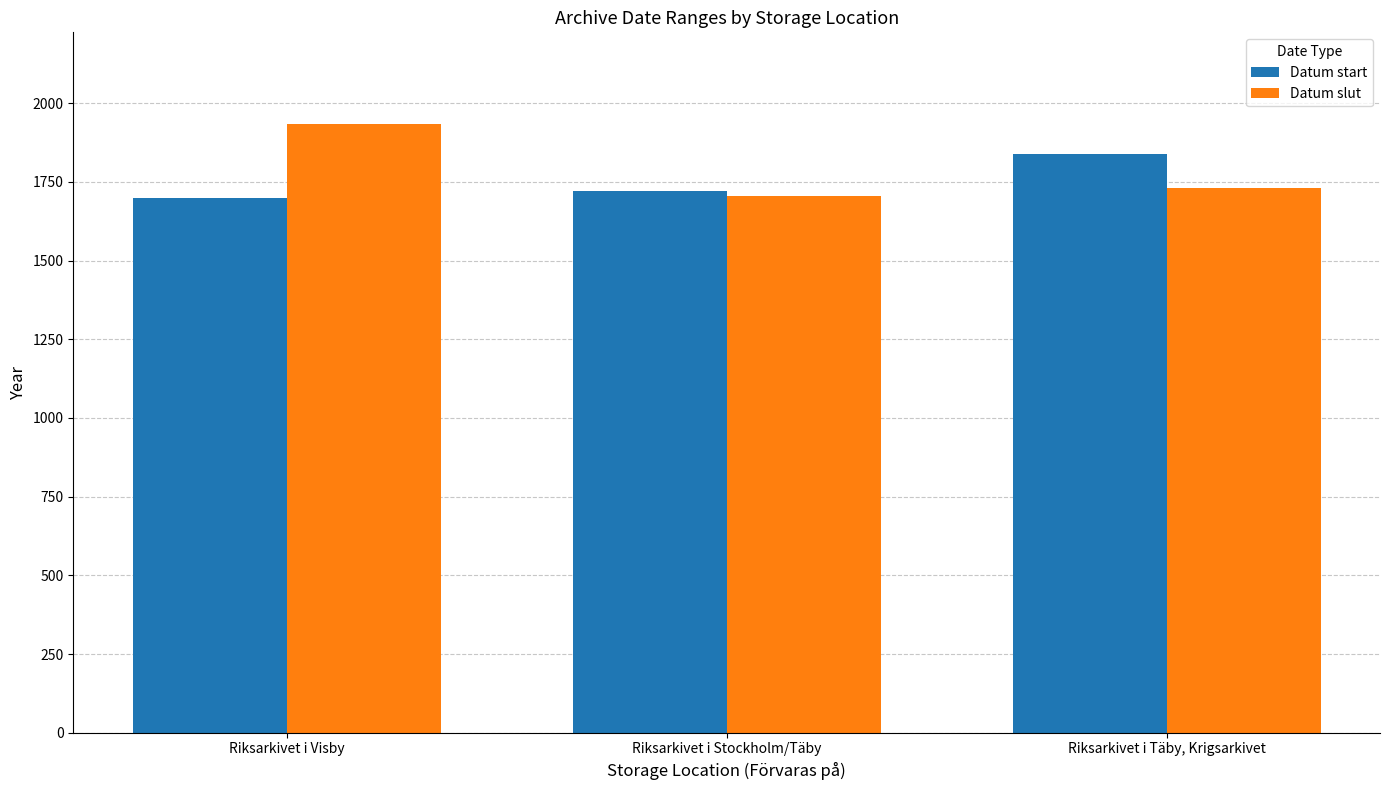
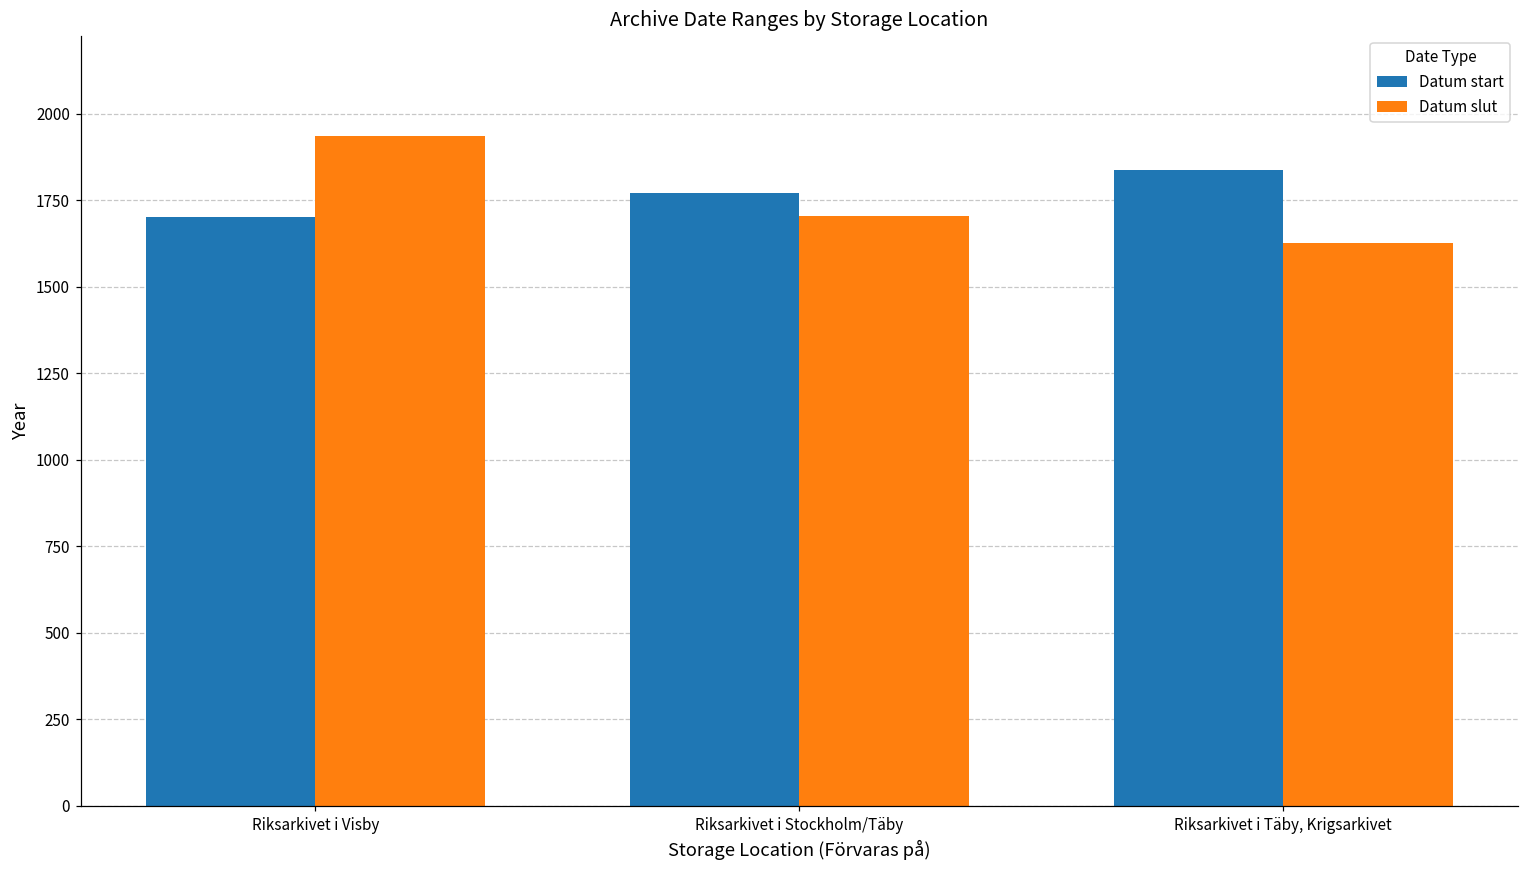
  {
    "Datum start": {
      "Riksarkivet i Visby": 1700,
-     "Riksarkivet i Stockholm/Täby": 1720,
+     "Riksarkivet i Stockholm/Täby": 1770,
      "Riksarkivet i Täby, Krigsarkivet": 1840
    },
    "Datum slut": {
      "Riksarkivet i Visby": 1940,
      "Riksarkivet i Stockholm/Täby": 1700,
-     "Riksarkivet i Täby, Krigsarkivet": 1730
+     "Riksarkivet i Täby, Krigsarkivet": 1630
    }
  }
